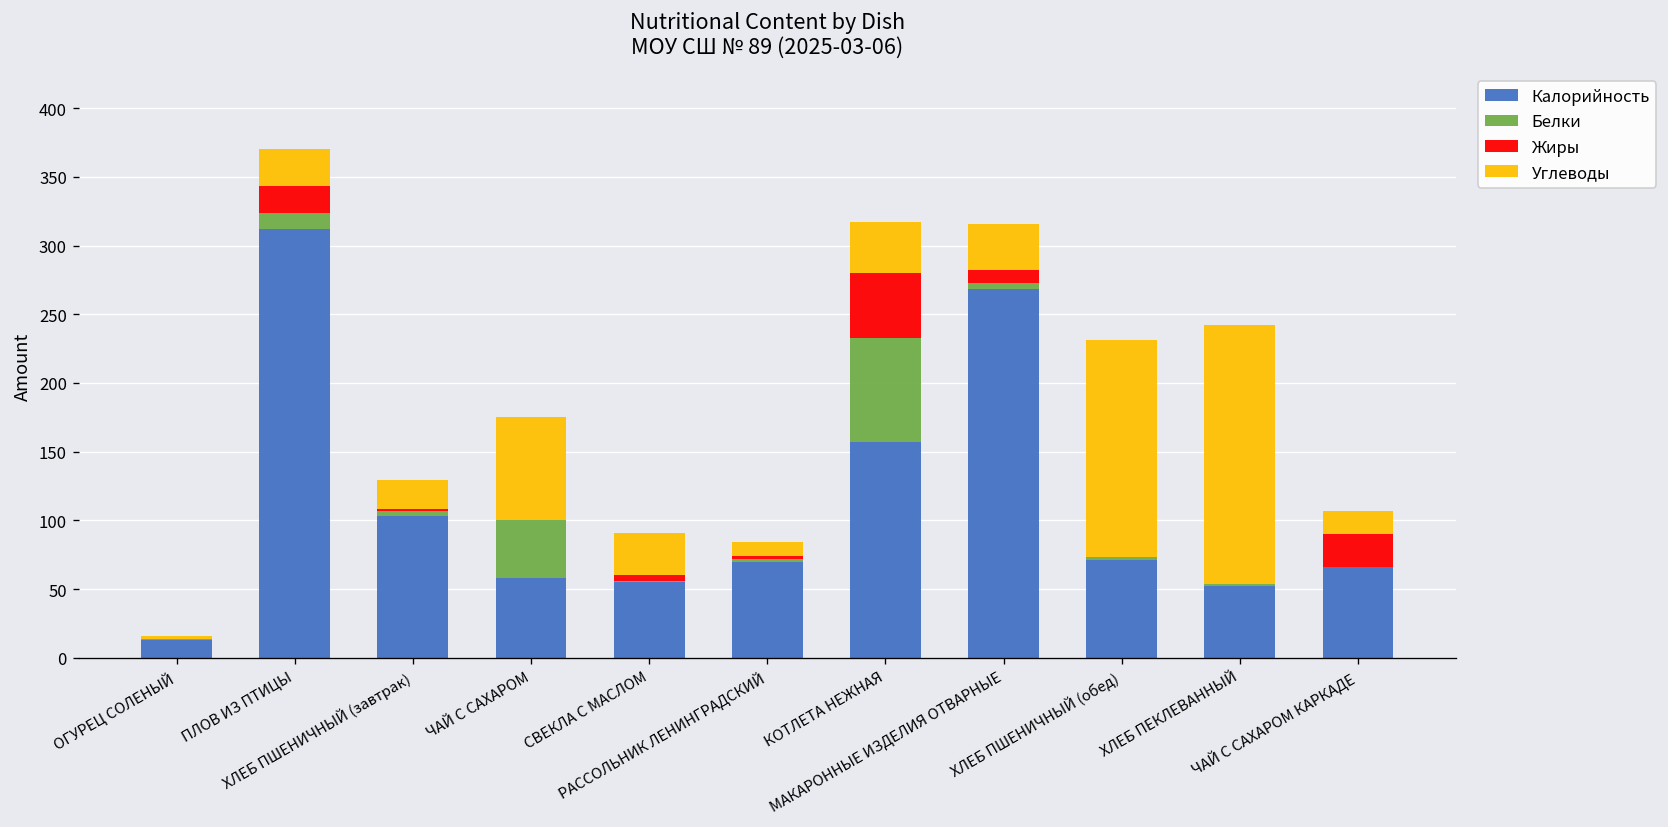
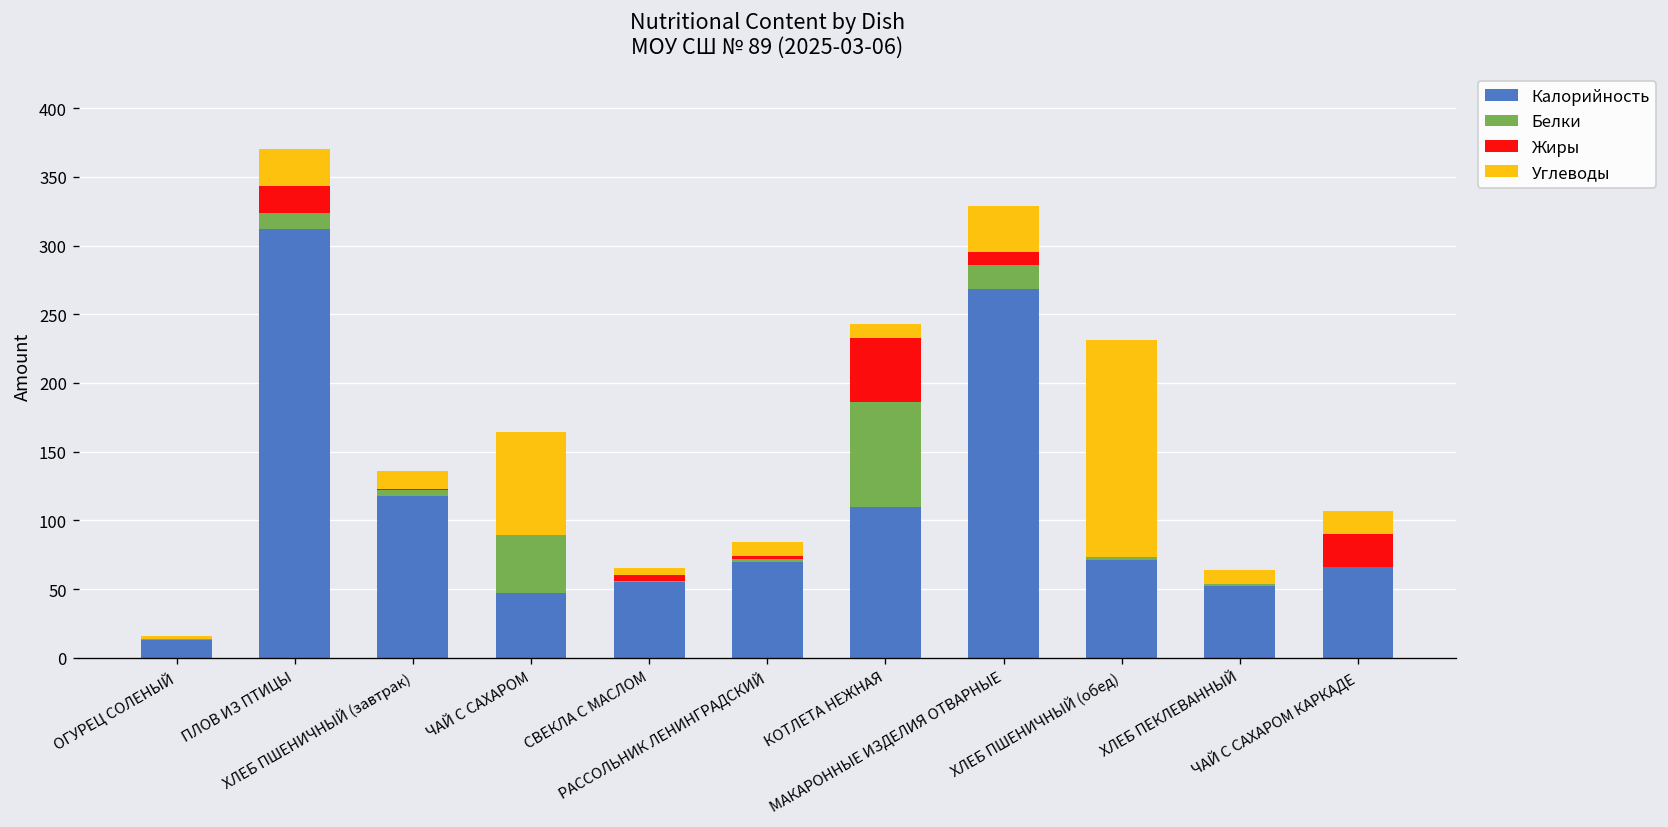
  {
    "Калорийность": {
      "ОГУРЕЦ СОЛЕНЫЙ": 13,
      "ПЛОВ ИЗ ПТИЦЫ": 312,
-     "ХЛЕБ ПШЕНИЧНЫЙ (завтрак)": 103,
-     "ЧАЙ С САХАРОМ": 58,
+     "ХЛЕБ ПШЕНИЧНЫЙ (завтрак)": 118,
+     "ЧАЙ С САХАРОМ": 47,
      "СВЕКЛА С МАСЛОМ": 55,
      "РАССОЛЬНИК ЛЕНИНГРАДСКИЙ": 70,
-     "КОТЛЕТА НЕЖНАЯ": 157,
+     "КОТЛЕТА НЕЖНАЯ": 110,
      "МАКАРОННЫЕ ИЗДЕЛИЯ ОТВАРНЫЕ": 268,
      "ХЛЕБ ПШЕНИЧНЫЙ (обед)": 71,
      "ХЛЕБ ПЕКЛЕВАННЫЙ": 52,
      "ЧАЙ С САХАРОМ КАРКАДЕ": 66
    },
    "Белки": {
      "ПЛОВ ИЗ ПТИЦЫ": 12,
      "ХЛЕБ ПШЕНИЧНЫЙ (завтрак)": 4,
      "ЧАЙ С САХАРОМ": 42,
      "КОТЛЕТА НЕЖНАЯ": 76,
-     "МАКАРОННЫЕ ИЗДЕЛИЯ ОТВАРНЫЕ": 5,
+     "МАКАРОННЫЕ ИЗДЕЛИЯ ОТВАРНЫЕ": 18,
      "ЧАЙ С САХАРОМ КАРКАДЕ": 0
    },
    "Жиры": {
      "ОГУРЕЦ СОЛЕНЫЙ": 0,
      "ПЛОВ ИЗ ПТИЦЫ": 19,
      "ЧАЙ С САХАРОМ": 0,
      "СВЕКЛА С МАСЛОМ": 4,
      "КОТЛЕТА НЕЖНАЯ": 47,
      "МАКАРОННЫЕ ИЗДЕЛИЯ ОТВАРНЫЕ": 9,
      "ХЛЕБ ПШЕНИЧНЫЙ (обед)": 0,
      "ХЛЕБ ПЕКЛЕВАННЫЙ": 0,
      "ЧАЙ С САХАРОМ КАРКАДЕ": 24
    },
    "Углеводы": {
      "ПЛОВ ИЗ ПТИЦЫ": 27,
-     "ХЛЕБ ПШЕНИЧНЫЙ (завтрак)": 21,
+     "ХЛЕБ ПШЕНИЧНЫЙ (завтрак)": 13,
      "ЧАЙ С САХАРОМ": 75,
-     "СВЕКЛА С МАСЛОМ": 31,
+     "СВЕКЛА С МАСЛОМ": 5,
      "РАССОЛЬНИК ЛЕНИНГРАДСКИЙ": 10,
-     "КОТЛЕТА НЕЖНАЯ": 37,
+     "КОТЛЕТА НЕЖНАЯ": 10,
      "МАКАРОННЫЕ ИЗДЕЛИЯ ОТВАРНЫЕ": 34,
      "ХЛЕБ ПШЕНИЧНЫЙ (обед)": 158,
-     "ХЛЕБ ПЕКЛЕВАННЫЙ": 188,
+     "ХЛЕБ ПЕКЛЕВАННЫЙ": 10,
      "ЧАЙ С САХАРОМ КАРКАДЕ": 17
    }
  }
